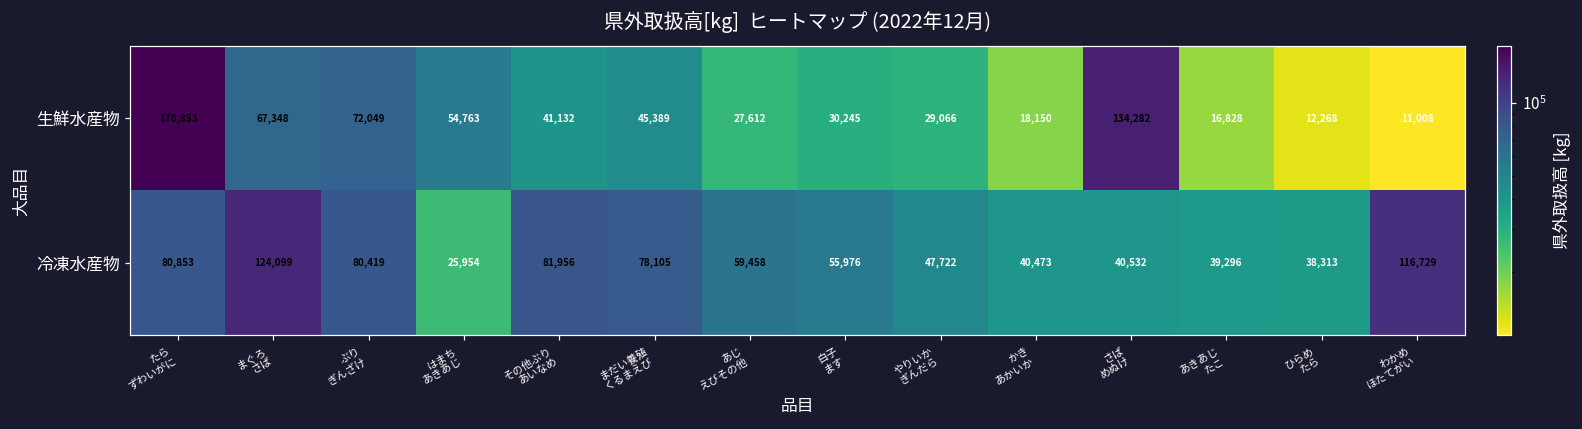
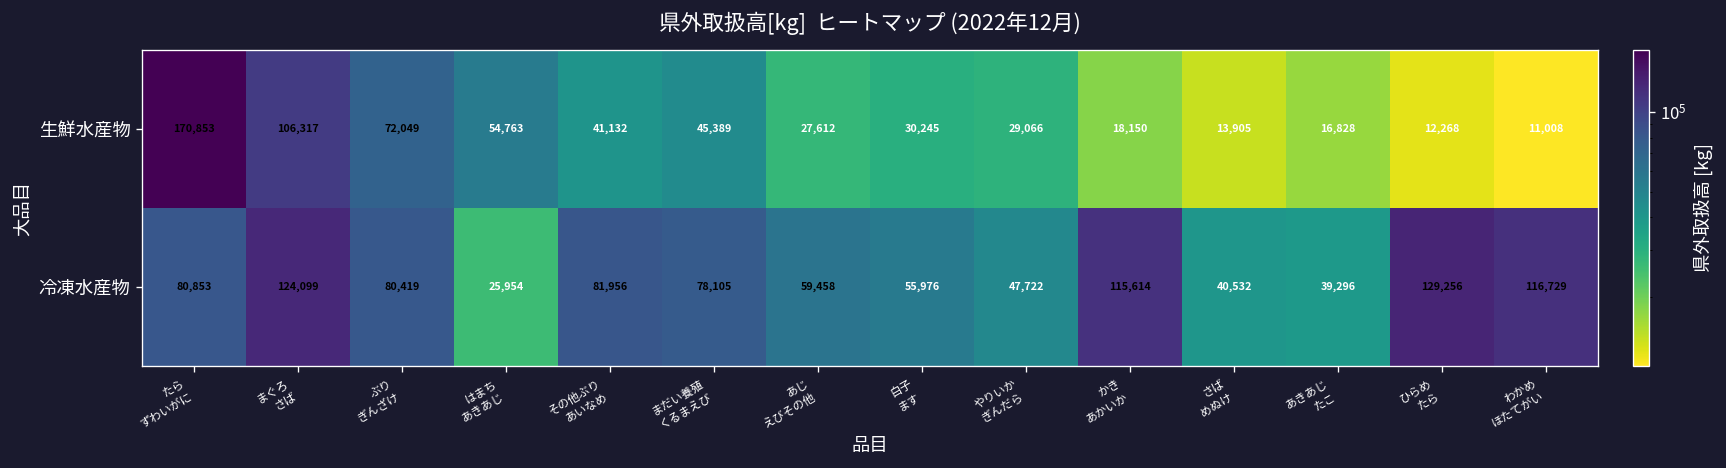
  {
    "生鮮水産物": {
      "たら ずわいがに": "170,853",
-     "まぐろ さば": "67,348",
+     "まぐろ さば": "106,317",
      "ぶり ぎんざけ": "72,049",
      "はまち あきあじ": "54,763",
      "その他ぶり あいなめ": "41,132",
      "まだい養殖 くるまえび": "45,389",
      "あじ えびその他": "27,612",
      "白子 ます": "30,245",
      "やりいか ぎんだら": "29,066",
      "かき あかいか": "18,150",
-     "さば めぬけ": "134,282",
+     "さば めぬけ": "13,905",
      "あきあじ たこ": "16,828",
      "ひらめ たら": "12,268",
      "わかめ ほたてがい": "11,008"
    },
    "冷凍水産物": {
      "たら ずわいがに": "80,853",
      "まぐろ さば": "124,099",
      "ぶり ぎんざけ": "80,419",
      "はまち あきあじ": "25,954",
      "その他ぶり あいなめ": "81,956",
      "まだい養殖 くるまえび": "78,105",
      "あじ えびその他": "59,458",
      "白子 ます": "55,976",
      "やりいか ぎんだら": "47,722",
-     "かき あかいか": "40,473",
+     "かき あかいか": "115,614",
      "さば めぬけ": "40,532",
      "あきあじ たこ": "39,296",
-     "ひらめ たら": "38,313",
+     "ひらめ たら": "129,256",
      "わかめ ほたてがい": "116,729"
    }
  }
